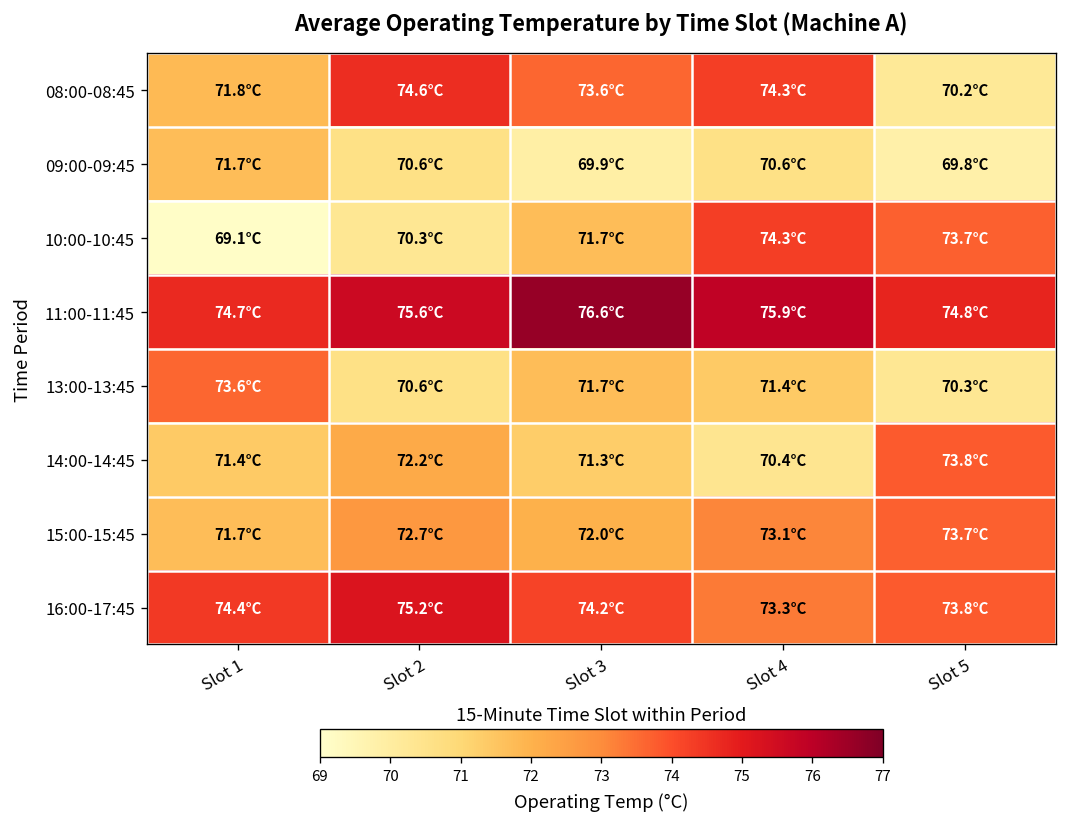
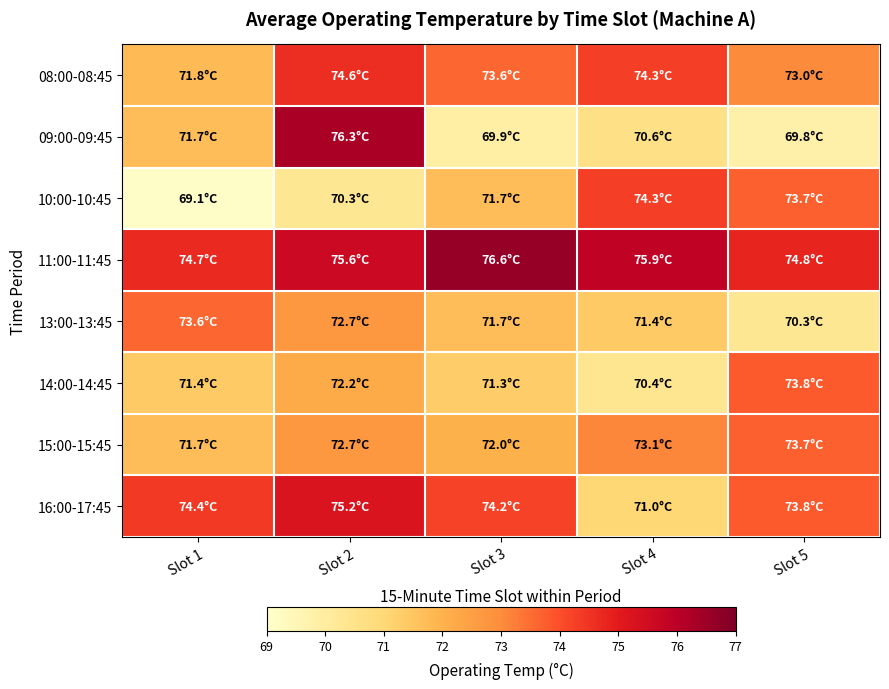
  {
    "08:00-08:45": {
      "Slot 1": "71.8°C",
      "Slot 2": "74.6°C",
      "Slot 3": "73.6°C",
      "Slot 4": "74.3°C",
-     "Slot 5": "70.2°C"
+     "Slot 5": "73.0°C"
    },
    "09:00-09:45": {
      "Slot 1": "71.7°C",
-     "Slot 2": "70.6°C",
+     "Slot 2": "76.3°C",
      "Slot 3": "69.9°C",
      "Slot 4": "70.6°C",
      "Slot 5": "69.8°C"
    },
    "10:00-10:45": {
      "Slot 1": "69.1°C",
      "Slot 2": "70.3°C",
      "Slot 3": "71.7°C",
      "Slot 4": "74.3°C",
      "Slot 5": "73.7°C"
    },
    "11:00-11:45": {
      "Slot 1": "74.7°C",
      "Slot 2": "75.6°C",
      "Slot 3": "76.6°C",
      "Slot 4": "75.9°C",
      "Slot 5": "74.8°C"
    },
    "13:00-13:45": {
      "Slot 1": "73.6°C",
-     "Slot 2": "70.6°C",
+     "Slot 2": "72.7°C",
      "Slot 3": "71.7°C",
      "Slot 4": "71.4°C",
      "Slot 5": "70.3°C"
    },
    "14:00-14:45": {
      "Slot 1": "71.4°C",
      "Slot 2": "72.2°C",
      "Slot 3": "71.3°C",
      "Slot 4": "70.4°C",
      "Slot 5": "73.8°C"
    },
    "15:00-15:45": {
      "Slot 1": "71.7°C",
      "Slot 2": "72.7°C",
      "Slot 3": "72.0°C",
      "Slot 4": "73.1°C",
      "Slot 5": "73.7°C"
    },
    "16:00-17:45": {
      "Slot 1": "74.4°C",
      "Slot 2": "75.2°C",
      "Slot 3": "74.2°C",
-     "Slot 4": "73.3°C",
+     "Slot 4": "71.0°C",
      "Slot 5": "73.8°C"
    }
  }
